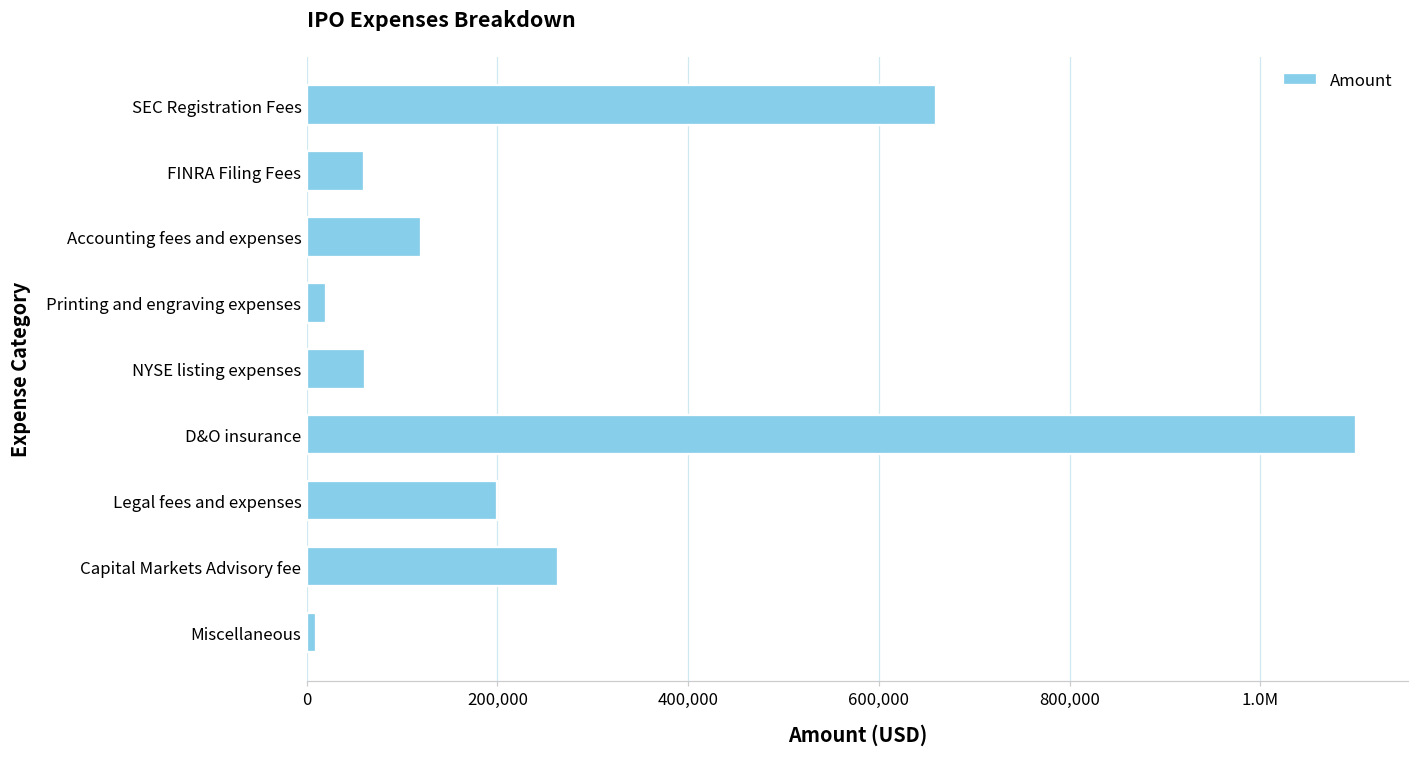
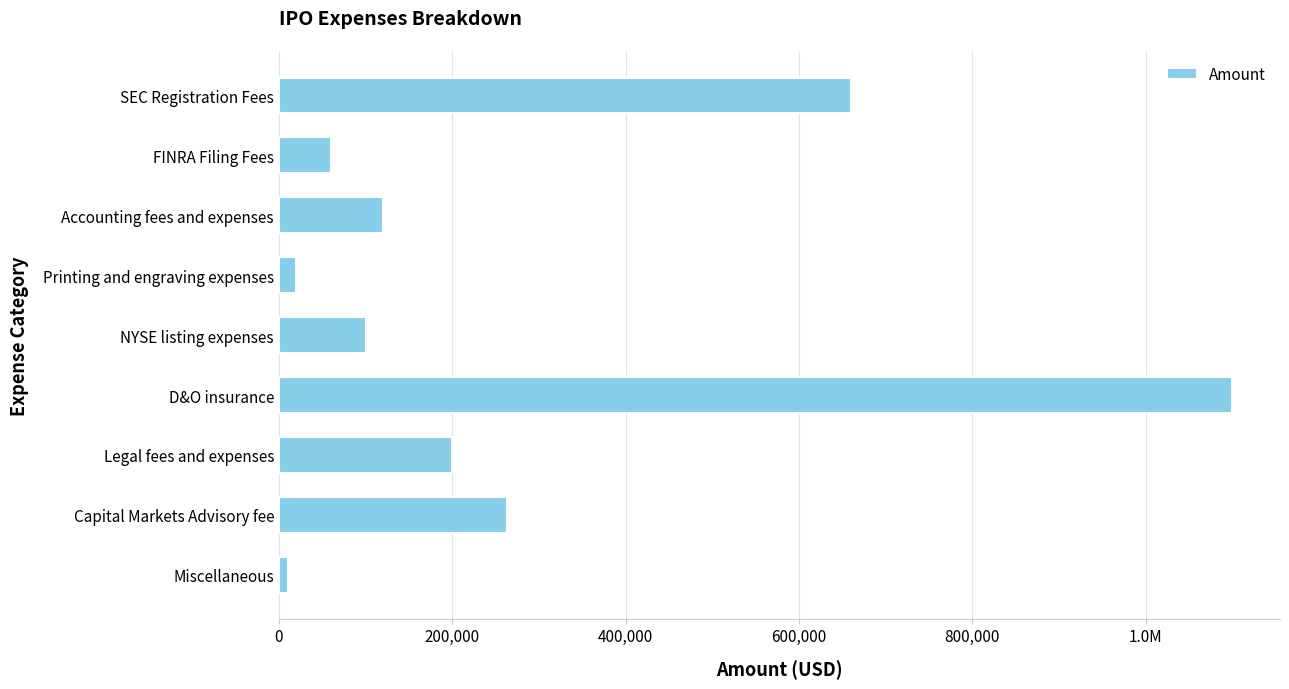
  {
    "SEC Registration Fees": "660,000",
    "FINRA Filing Fees": "60,000",
    "Accounting fees and expenses": "120,000",
    "Printing and engraving expenses": "20,000",
-   "NYSE listing expenses": "60,000",
+   "NYSE listing expenses": "100,000",
    "D&O insurance": "1,100,000",
    "Legal fees and expenses": "200,000",
    "Capital Markets Advisory fee": "260,000",
    "Miscellaneous": "10,000"
  }
